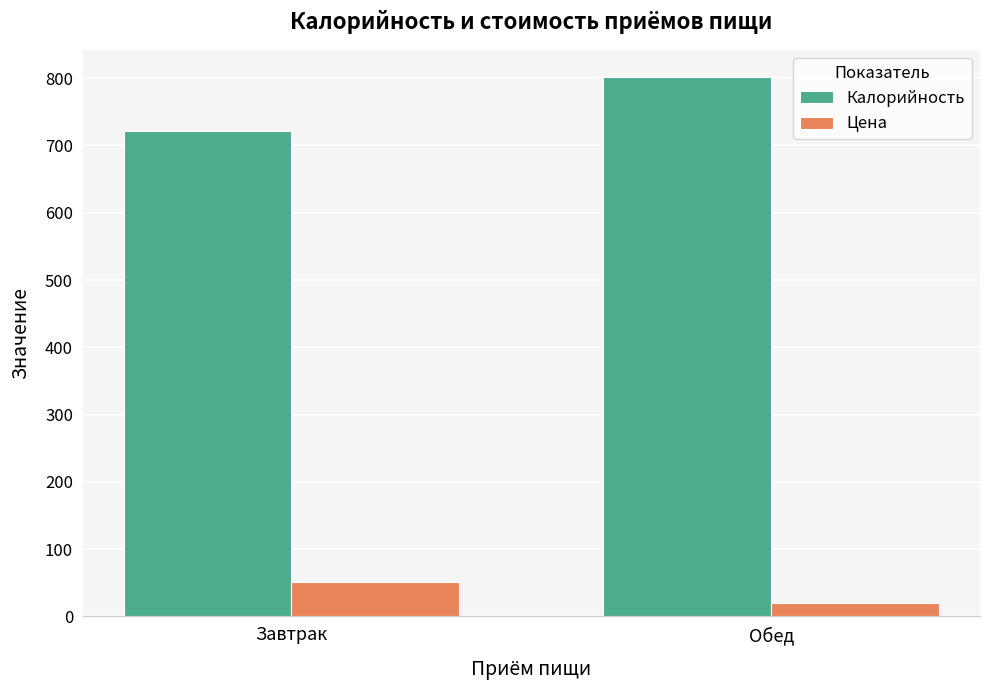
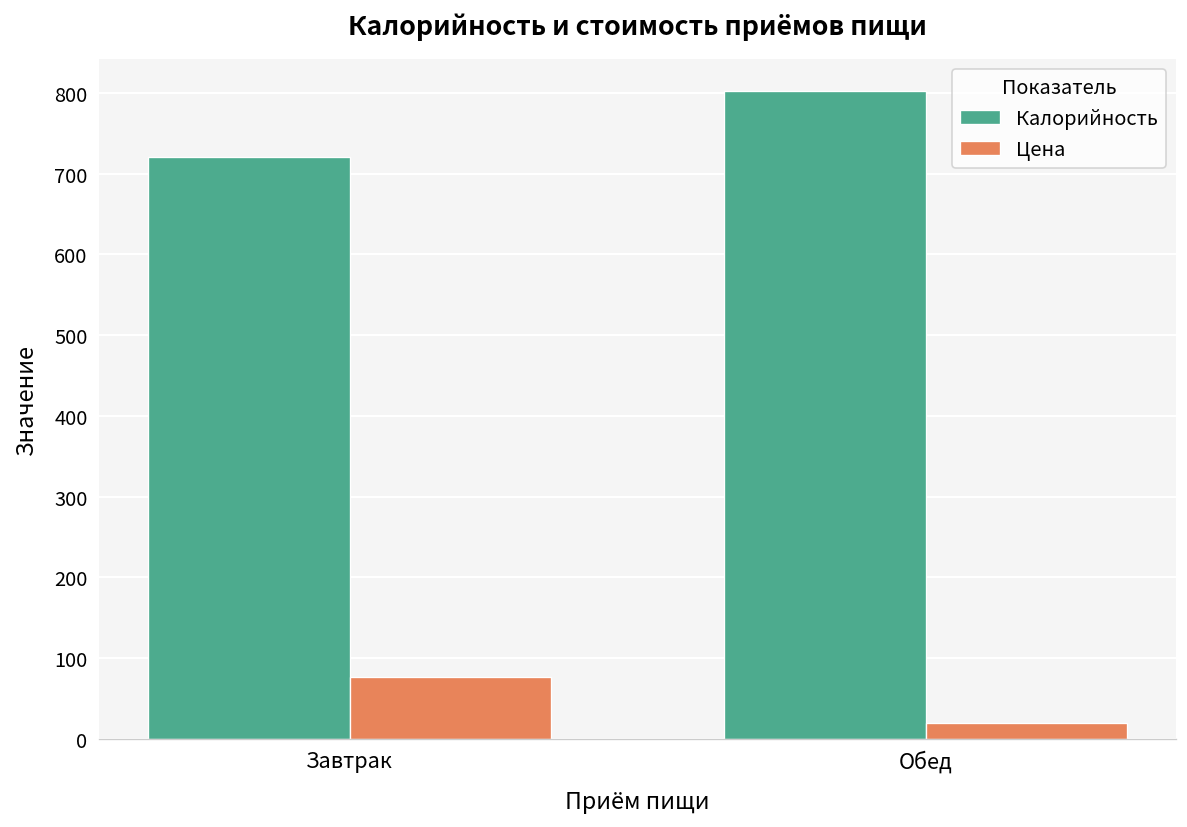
  {
    "Калорийность": {
      "Завтрак": 720,
      "Обед": 800
    },
    "Цена": {
-     "Завтрак": 50,
+     "Завтрак": 80,
      "Обед": 20
    }
  }
